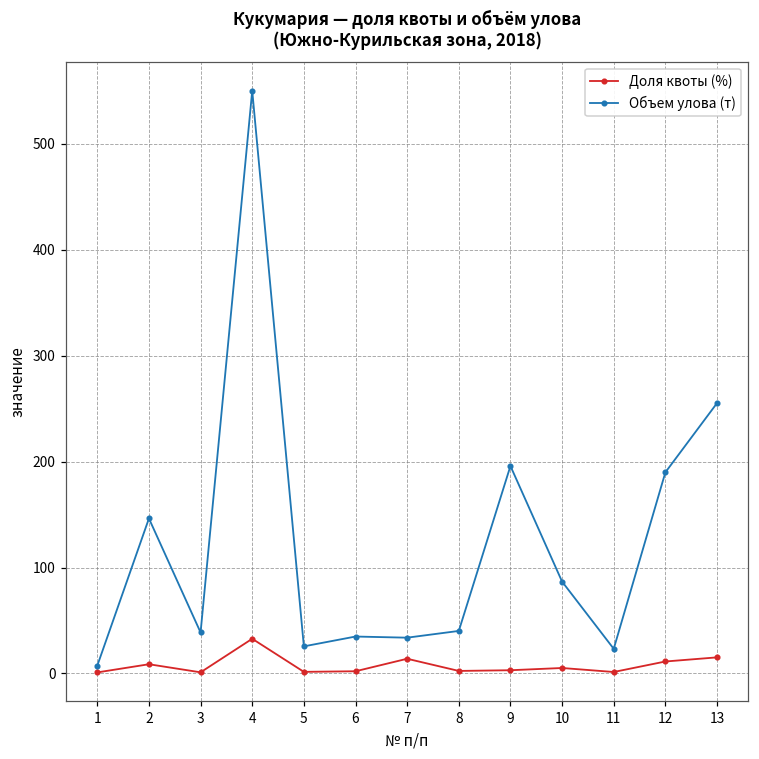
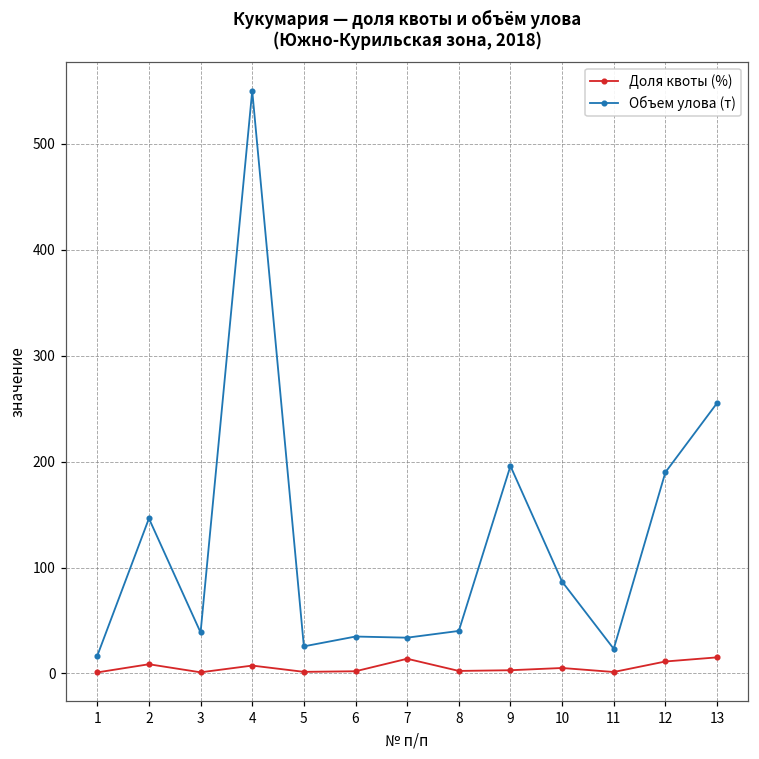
  {
    "Доля квоты (%)": {
      "1": 0,
      "2": 10,
      "3": 0,
-     "4": 30,
+     "4": 10,
      "5": 0,
      "6": 0,
      "7": 10,
      "8": 0,
      "9": 0,
      "10": 10,
      "11": 0,
      "12": 10,
      "13": 20
    },
    "Объем улова (т)": {
-     "1": 10,
+     "1": 20,
      "2": 150,
      "3": 40,
      "4": 550,
      "5": 30,
      "6": 30,
      "7": 30,
      "8": 40,
      "9": 200,
      "10": 90,
      "11": 20,
      "12": 190,
      "13": 260
    }
  }
